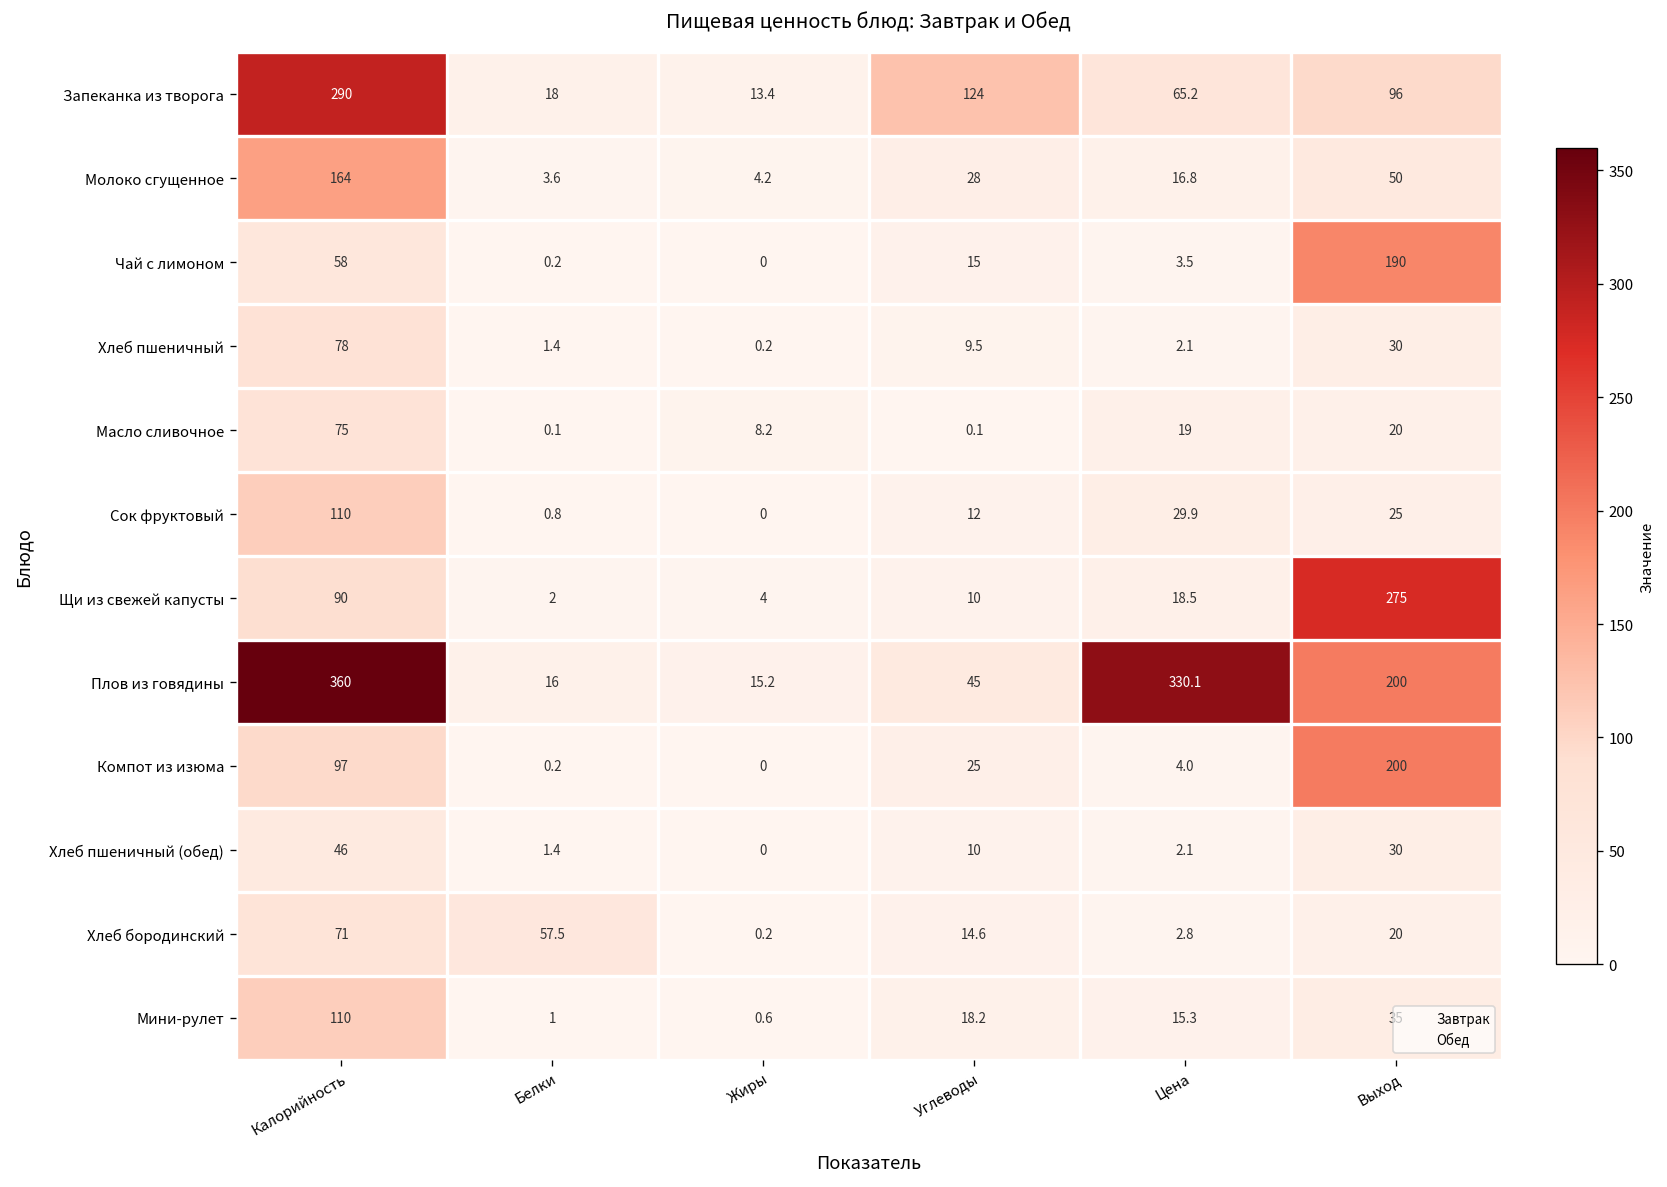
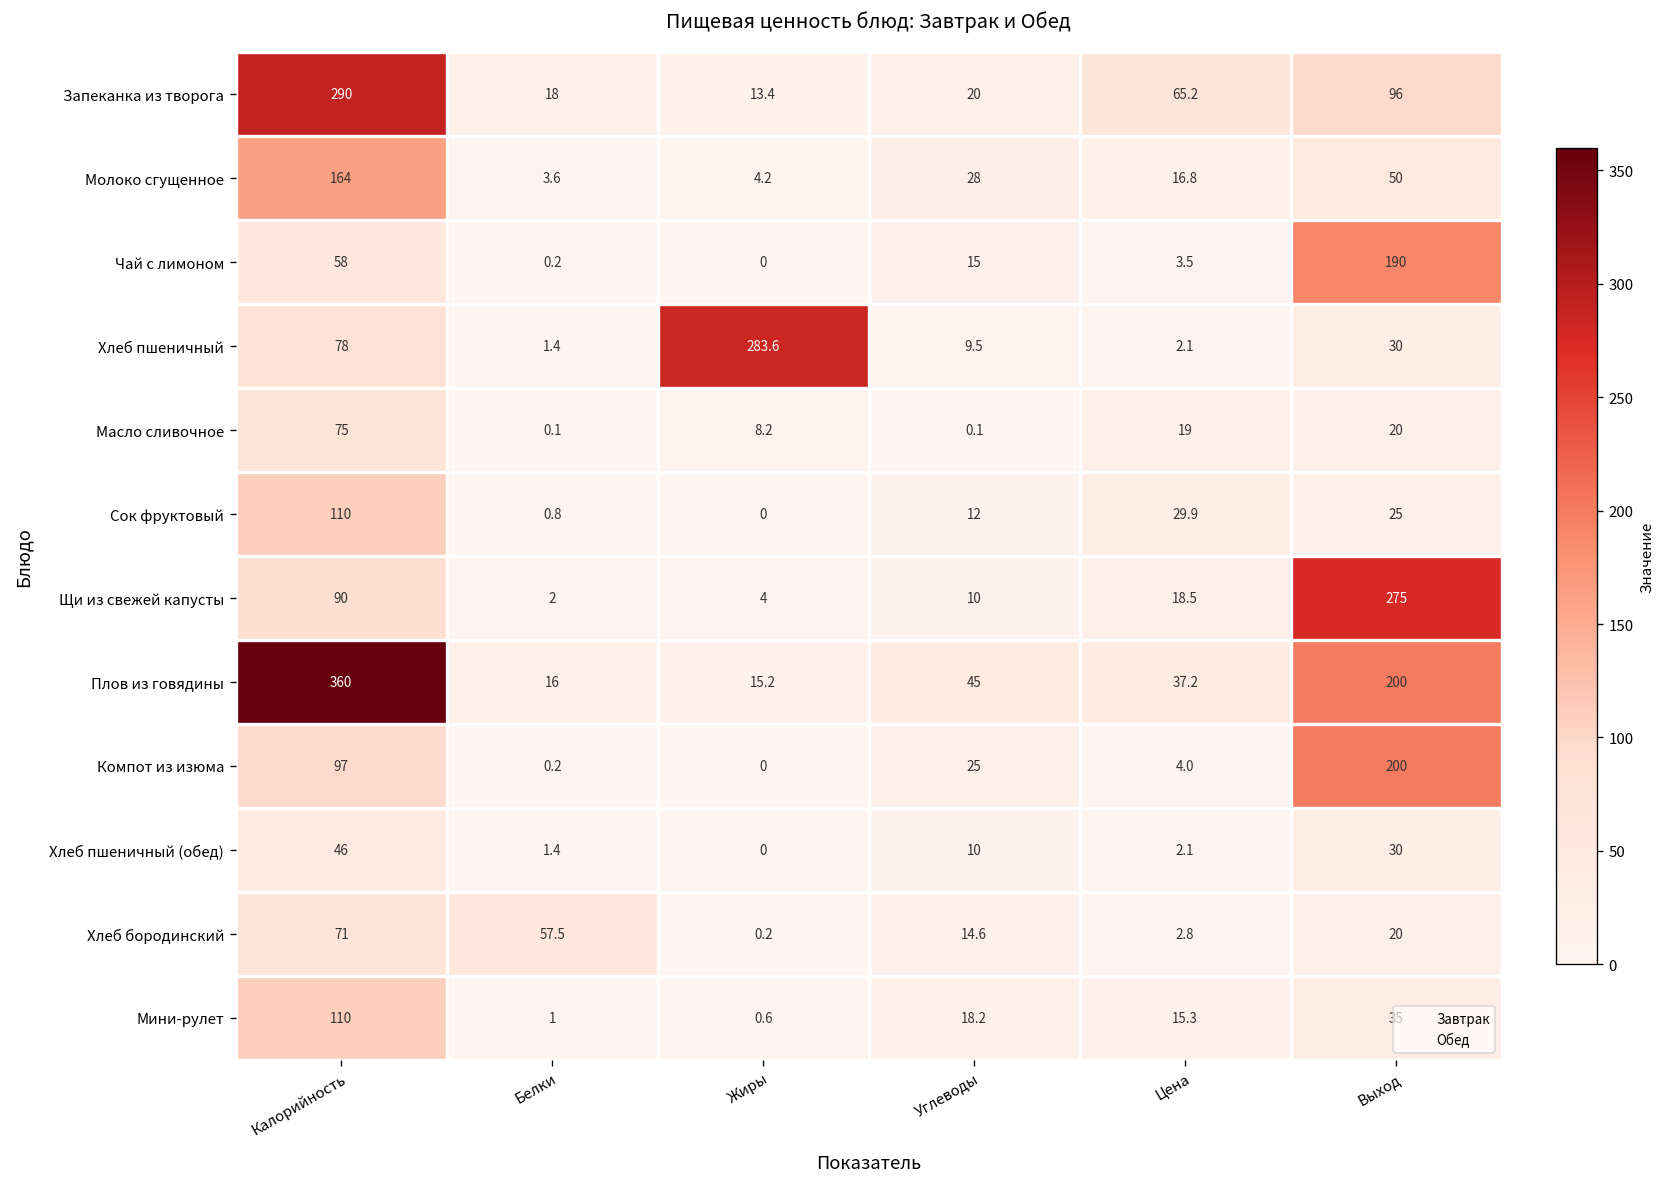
  {
    "Запеканка из творога": {
      "Калорийность": 290,
      "Белки": 18,
      "Жиры": 13.4,
-     "Углеводы": 124,
+     "Углеводы": 20,
      "Цена": 65.2,
      "Выход": 96
    },
    "Молоко сгущенное": {
      "Калорийность": 164,
      "Белки": 3.6,
      "Жиры": 4.2,
      "Углеводы": 28,
      "Цена": 16.8,
      "Выход": 50
    },
    "Чай с лимоном": {
      "Калорийность": 58,
      "Белки": 0.2,
      "Жиры": 0,
      "Углеводы": 15,
      "Цена": 3.5,
      "Выход": 190
    },
    "Хлеб пшеничный": {
      "Калорийность": 78,
      "Белки": 1.4,
-     "Жиры": 0.2,
+     "Жиры": 283.6,
      "Углеводы": 9.5,
      "Цена": 2.1,
      "Выход": 30
    },
    "Масло сливочное": {
      "Калорийность": 75,
      "Белки": 0.1,
      "Жиры": 8.2,
      "Углеводы": 0.1,
      "Цена": 19,
      "Выход": 20
    },
    "Сок фруктовый": {
      "Калорийность": 110,
      "Белки": 0.8,
      "Жиры": 0,
      "Углеводы": 12,
      "Цена": 29.9,
      "Выход": 25
    },
    "Щи из свежей капусты": {
      "Калорийность": 90,
      "Белки": 2,
      "Жиры": 4,
      "Углеводы": 10,
      "Цена": 18.5,
      "Выход": 275
    },
    "Плов из говядины": {
      "Калорийность": 360,
      "Белки": 16,
      "Жиры": 15.2,
      "Углеводы": 45,
-     "Цена": 330.1,
+     "Цена": 37.2,
      "Выход": 200
    },
    "Компот из изюма": {
      "Калорийность": 97,
      "Белки": 0.2,
      "Жиры": 0,
      "Углеводы": 25,
      "Цена": 4.0,
      "Выход": 200
    },
    "Хлеб пшеничный (обед)": {
      "Калорийность": 46,
      "Белки": 1.4,
      "Жиры": 0,
      "Углеводы": 10,
      "Цена": 2.1,
      "Выход": 30
    },
    "Хлеб бородинский": {
      "Калорийность": 71,
      "Белки": 57.5,
      "Жиры": 0.2,
      "Углеводы": 14.6,
      "Цена": 2.8,
      "Выход": 20
    },
    "Мини-рулет": {
      "Калорийность": 110,
      "Белки": 1,
      "Жиры": 0.6,
      "Углеводы": 18.2,
      "Цена": 15.3
    }
  }
